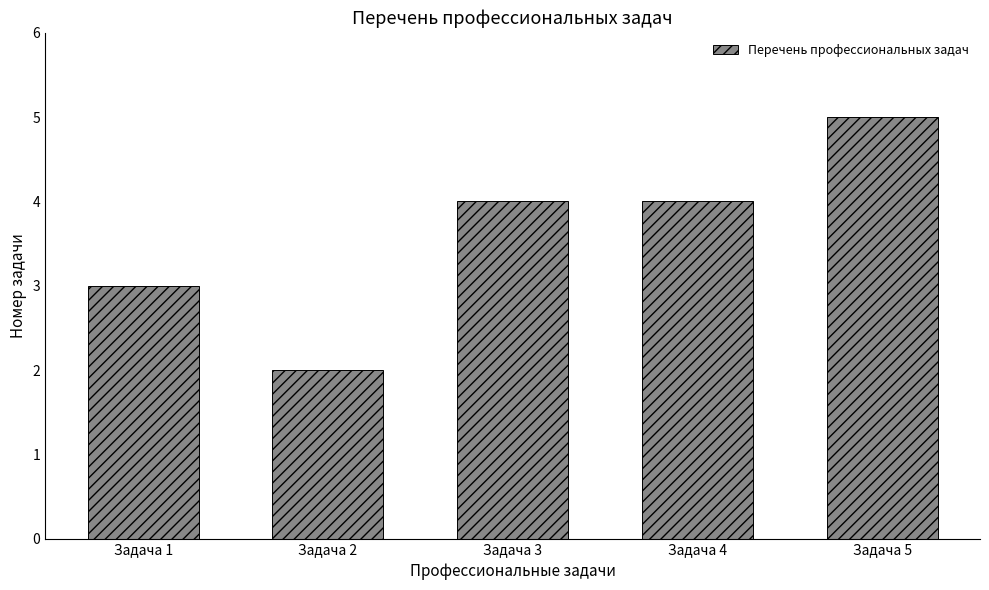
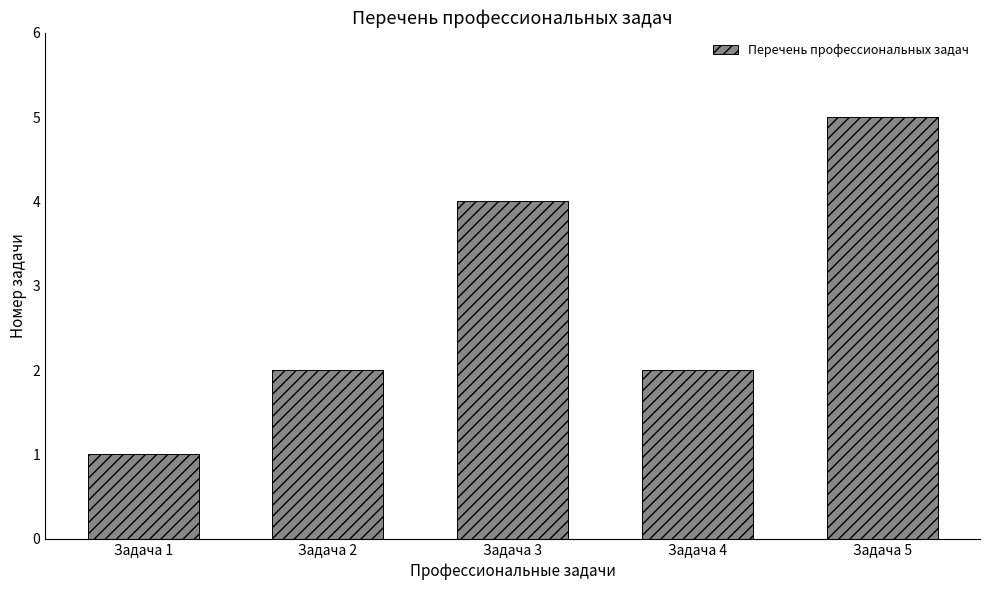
  {
-   "Задача 1": 3,
+   "Задача 1": 1,
    "Задача 2": 2,
    "Задача 3": 4,
-   "Задача 4": 4,
+   "Задача 4": 2,
    "Задача 5": 5
  }
